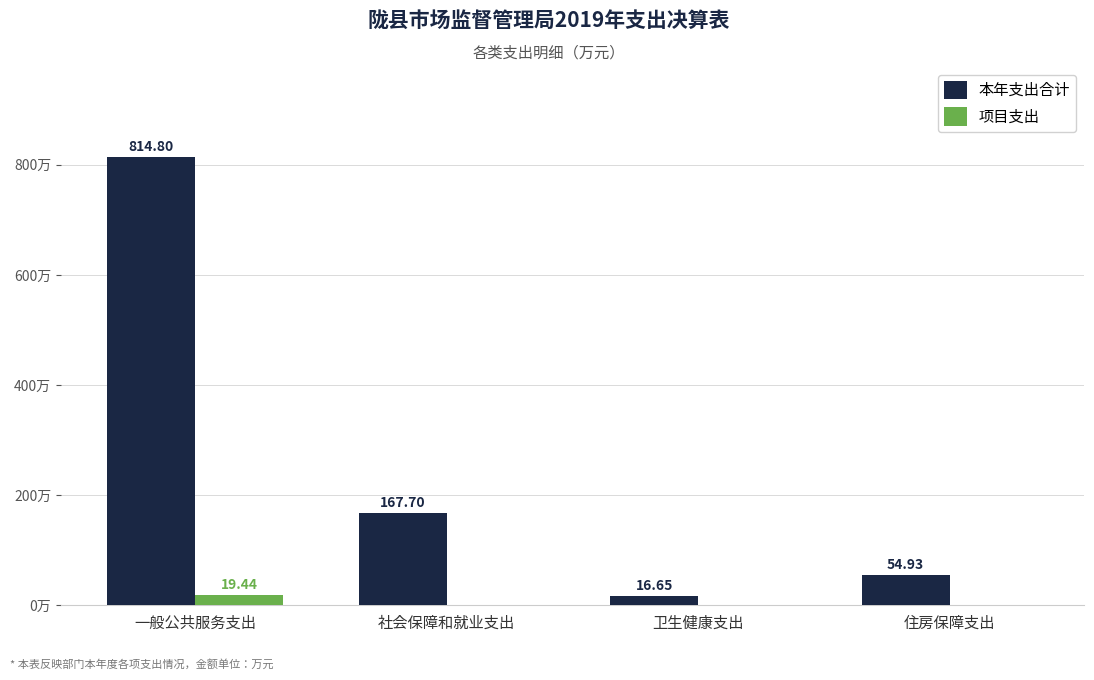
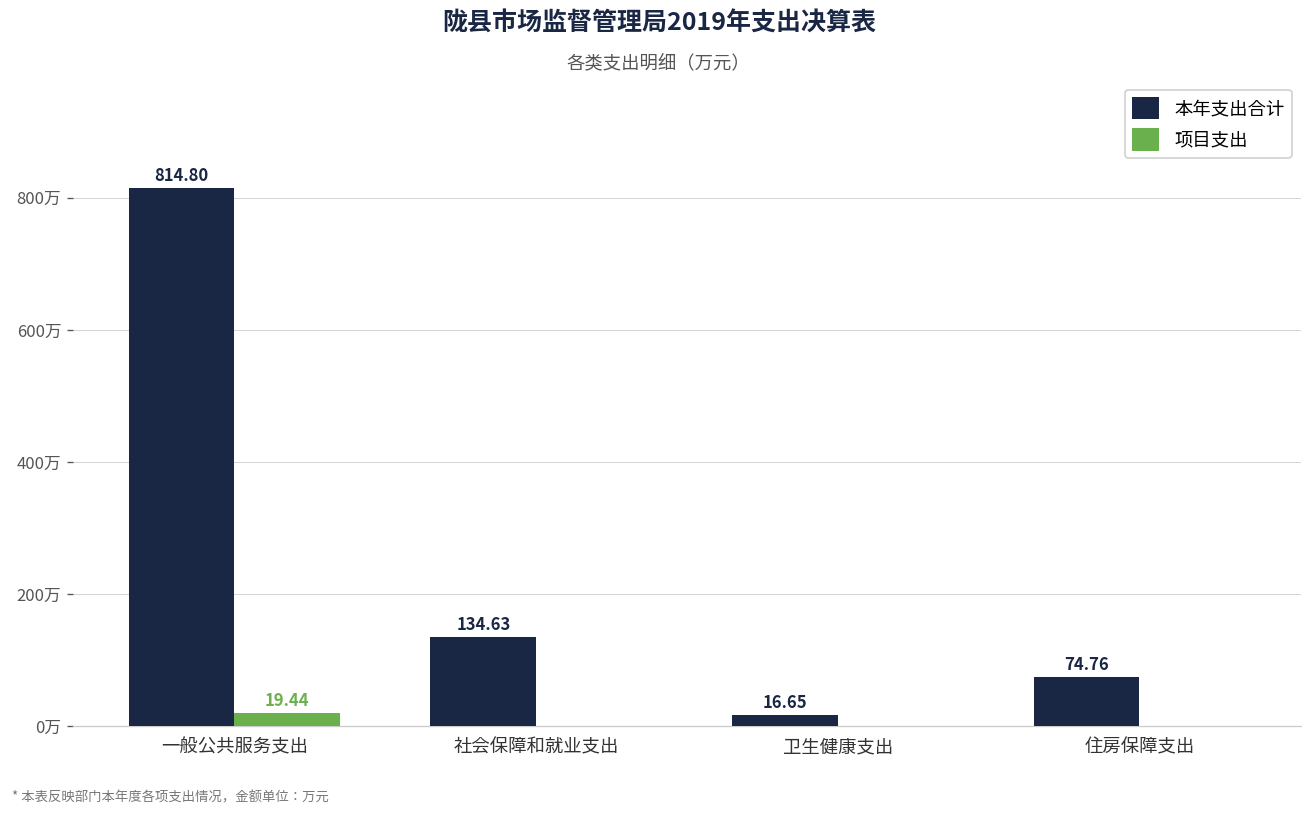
  {
    "本年支出合计": {
      "一般公共服务支出": 814.80,
-     "社会保障和就业支出": 167.70,
+     "社会保障和就业支出": 134.63,
      "卫生健康支出": 16.65,
-     "住房保障支出": 54.93
+     "住房保障支出": 74.76
    },
    "项目支出": {
      "一般公共服务支出": 19.44
    }
  }
